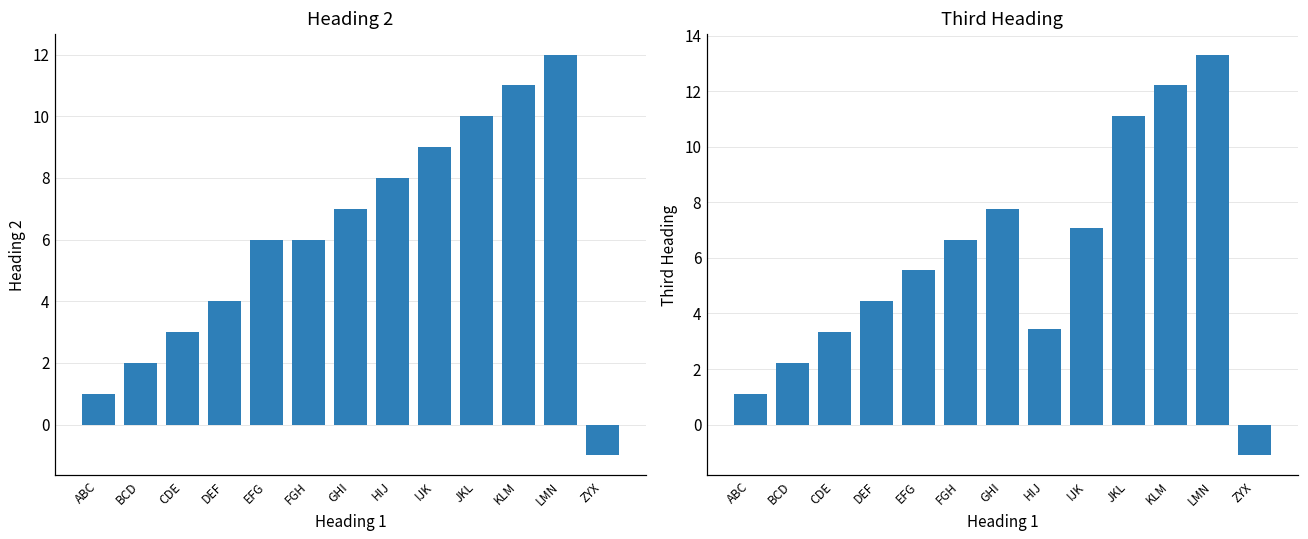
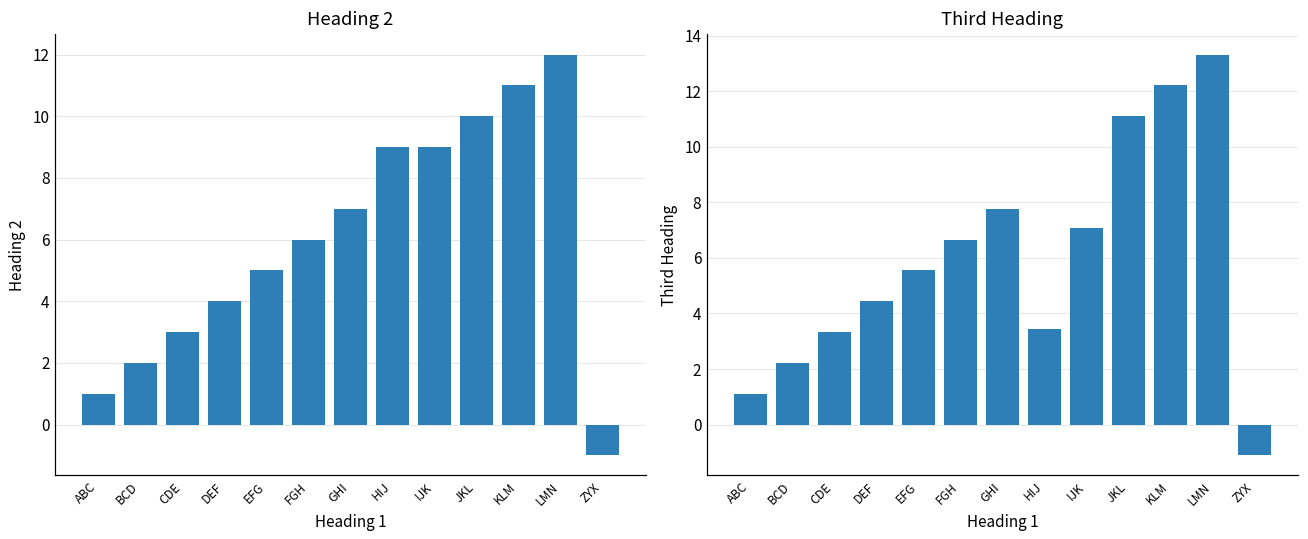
  {
    "Heading 2": {
      "ABC": 1,
      "BCD": 2,
      "CDE": 3,
      "DEF": 4,
-     "EFG": 6,
+     "EFG": 5,
      "FGH": 6,
      "GHI": 7,
-     "HIJ": 8,
+     "HIJ": 9,
      "IJK": 9,
      "JKL": 10,
      "KLM": 11,
      "LMN": 12,
      "ZYX": -1
    },
    "Third Heading": {
      "ABC": 1.1,
      "BCD": 2.2,
      "CDE": 3.3,
      "DEF": 4.4,
      "EFG": 5.6,
      "FGH": 6.7,
      "GHI": 7.8,
      "HIJ": 3.4,
      "IJK": 7.1,
      "JKL": 11.1,
      "KLM": 12.2,
      "LMN": 13.3,
      "ZYX": -1.1
    }
  }
